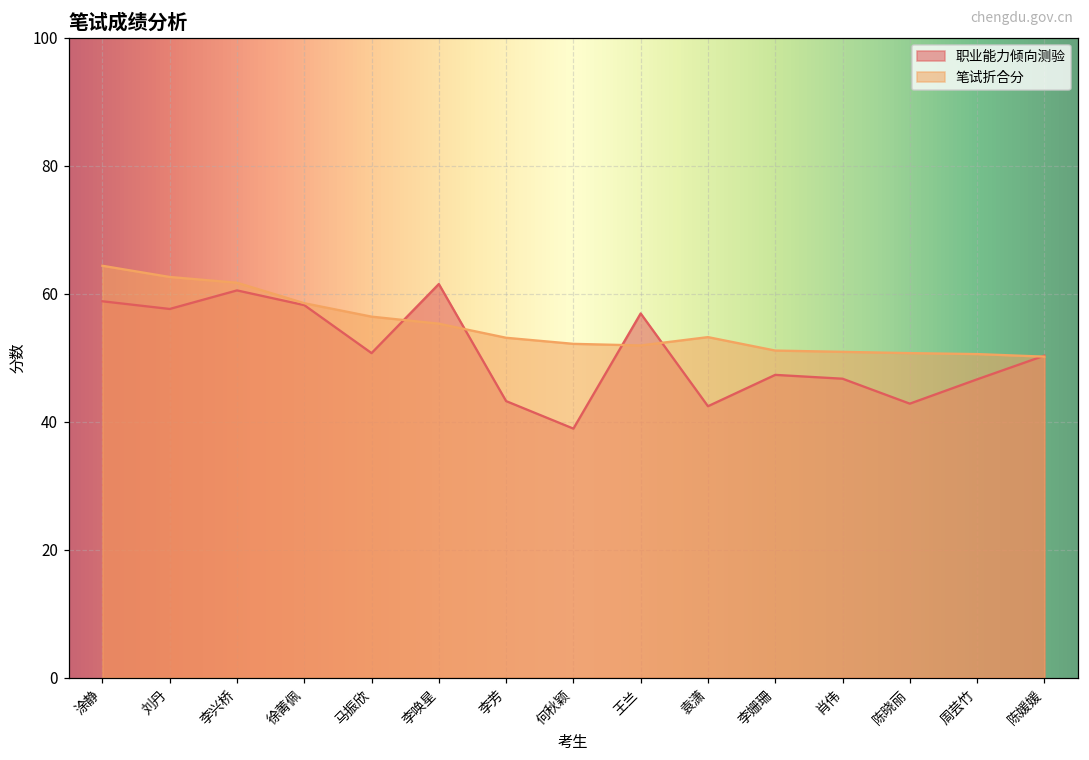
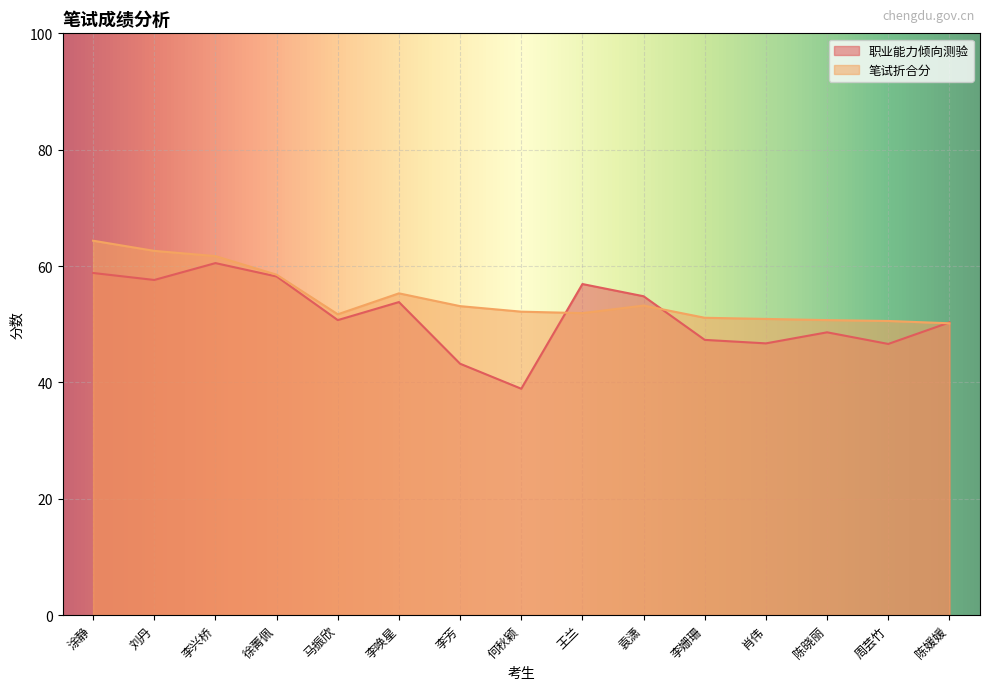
  {
    "职业能力倾向测验": {
      "涂静": 59,
      "刘丹": 58,
      "李兴桥": 61,
      "马振欣": 51,
-     "李唤星": 62,
+     "李唤星": 54,
      "李芳": 43,
      "何秋颖": 39,
      "王兰": 57,
-     "袁潇": 42,
+     "袁潇": 55,
      "李姗珊": 47,
      "肖伟": 47,
-     "陈晓丽": 43,
+     "陈晓丽": 49,
      "周芸竹": 47
    },
    "笔试折合分": {
      "涂静": 64,
      "刘丹": 63,
      "李兴桥": 62,
-     "马振欣": 56,
+     "马振欣": 52,
      "李唤星": 55,
      "李芳": 53,
      "何秋颖": 52,
      "王兰": 52,
      "袁潇": 53,
      "李姗珊": 51,
      "肖伟": 51,
      "陈晓丽": 51,
      "周芸竹": 51
    }
  }
